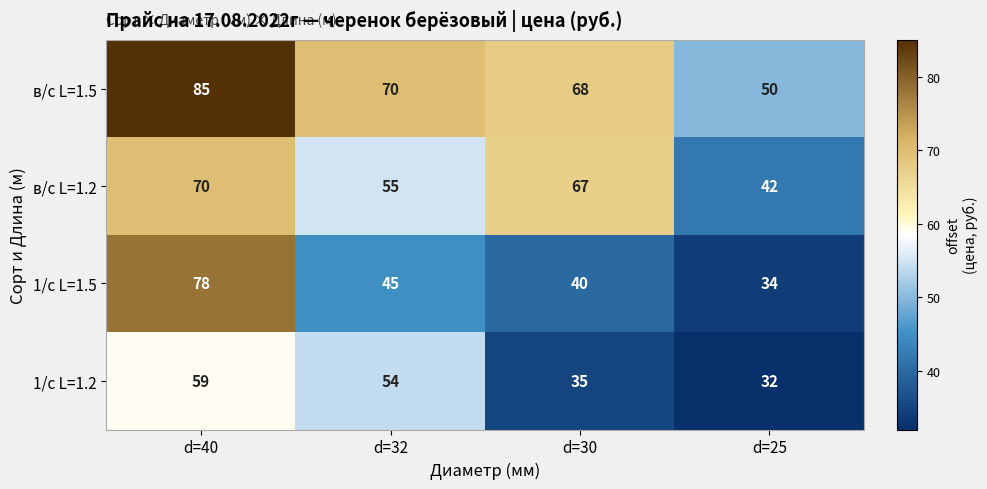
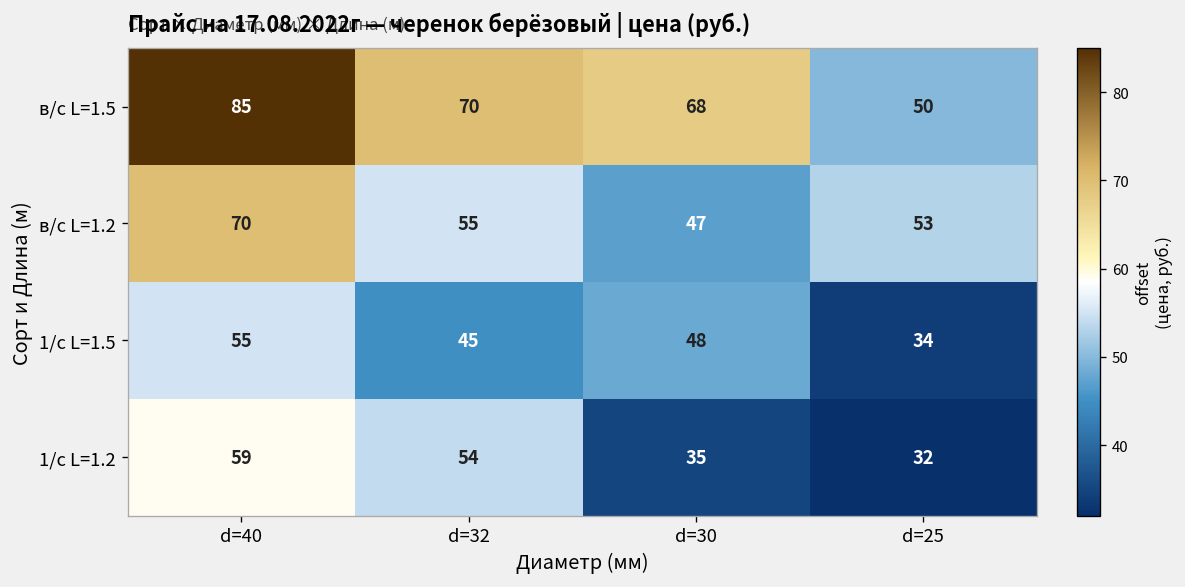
  {
    "в/с L=1.5": {
      "d=40": 85,
      "d=32": 70,
      "d=30": 68,
      "d=25": 50
    },
    "в/с L=1.2": {
      "d=40": 70,
      "d=32": 55,
-     "d=30": 67,
-     "d=25": 42
+     "d=30": 47,
+     "d=25": 53
    },
    "1/с L=1.5": {
-     "d=40": 78,
+     "d=40": 55,
      "d=32": 45,
-     "d=30": 40,
+     "d=30": 48,
      "d=25": 34
    },
    "1/с L=1.2": {
      "d=40": 59,
      "d=32": 54,
      "d=30": 35,
      "d=25": 32
    }
  }
